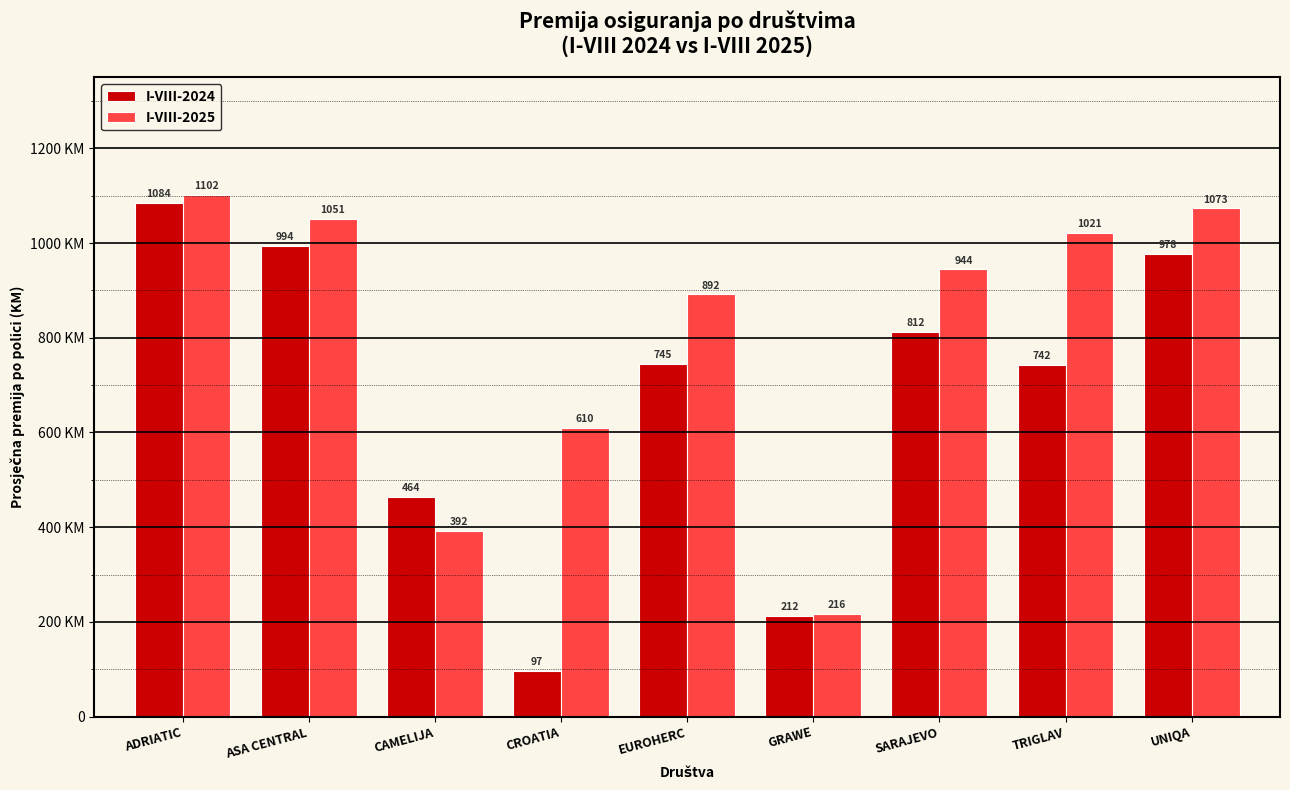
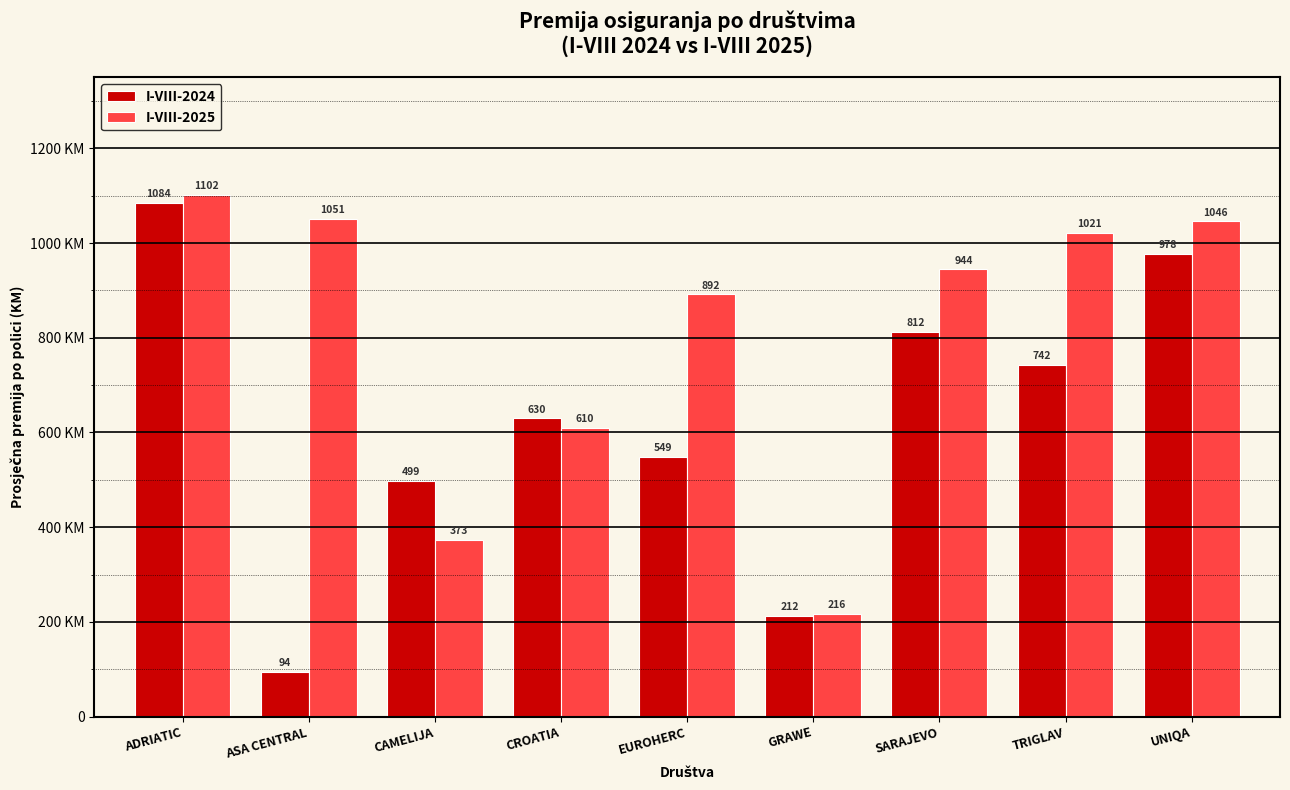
  {
    "I-VIII-2024": {
      "ADRIATIC": 1084,
-     "ASA CENTRAL": 994,
-     "CAMELIJA": 464,
-     "CROATIA": 97,
-     "EUROHERC": 745,
+     "ASA CENTRAL": 94,
+     "CAMELIJA": 499,
+     "CROATIA": 630,
+     "EUROHERC": 549,
      "GRAWE": 212,
      "SARAJEVO": 812,
      "TRIGLAV": 742,
      "UNIQA": 978
    },
    "I-VIII-2025": {
      "ADRIATIC": 1102,
      "ASA CENTRAL": 1051,
-     "CAMELIJA": 392,
+     "CAMELIJA": 373,
      "CROATIA": 610,
      "EUROHERC": 892,
      "GRAWE": 216,
      "SARAJEVO": 944,
      "TRIGLAV": 1021,
-     "UNIQA": 1073
+     "UNIQA": 1046
    }
  }
